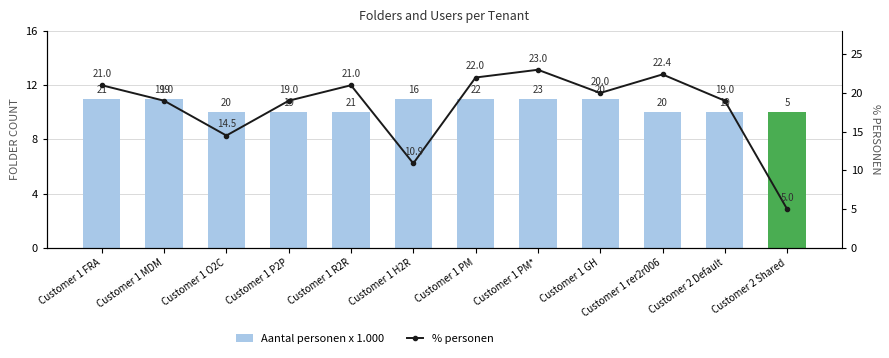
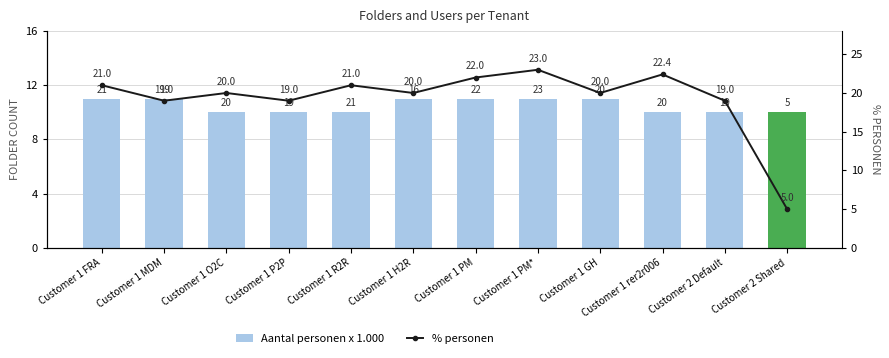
  {
    "% personen": {
      "Customer 1 FRA": 21,
-     "Customer 1 O2C": 14.5,
+     "Customer 1 O2C": 20.0,
      "Customer 1 P2P": 19,
      "Customer 1 R2R": 21.0,
-     "Customer 1 H2R": 10.9,
+     "Customer 1 H2R": 20.0,
      "Customer 1 PM": 22.0,
      "Customer 1 PM*": 23.0,
      "Customer 1 GH": 20.0,
      "Customer 1 rer2r006": 22.4,
      "Customer 2 Default": 19,
      "Customer 2 Shared": 5.0
    }
  }
